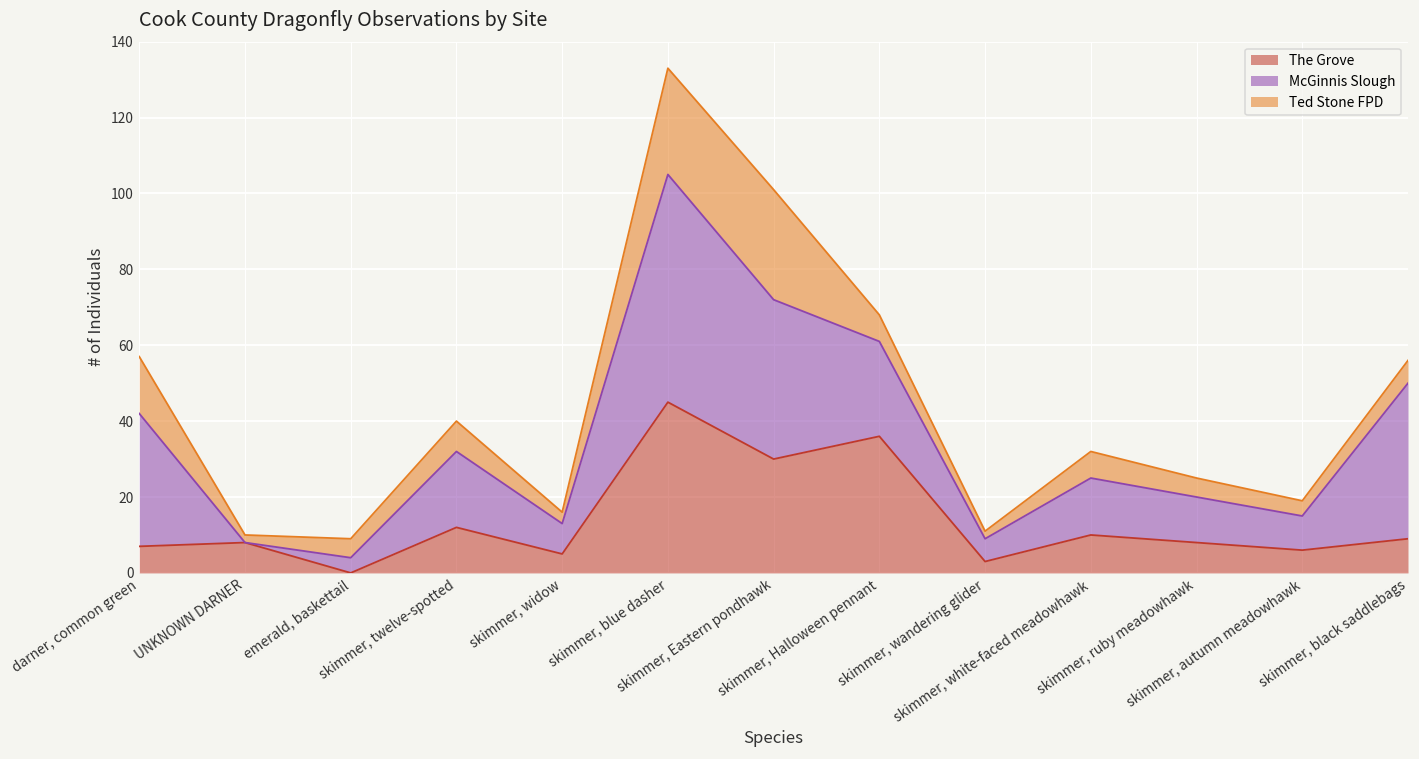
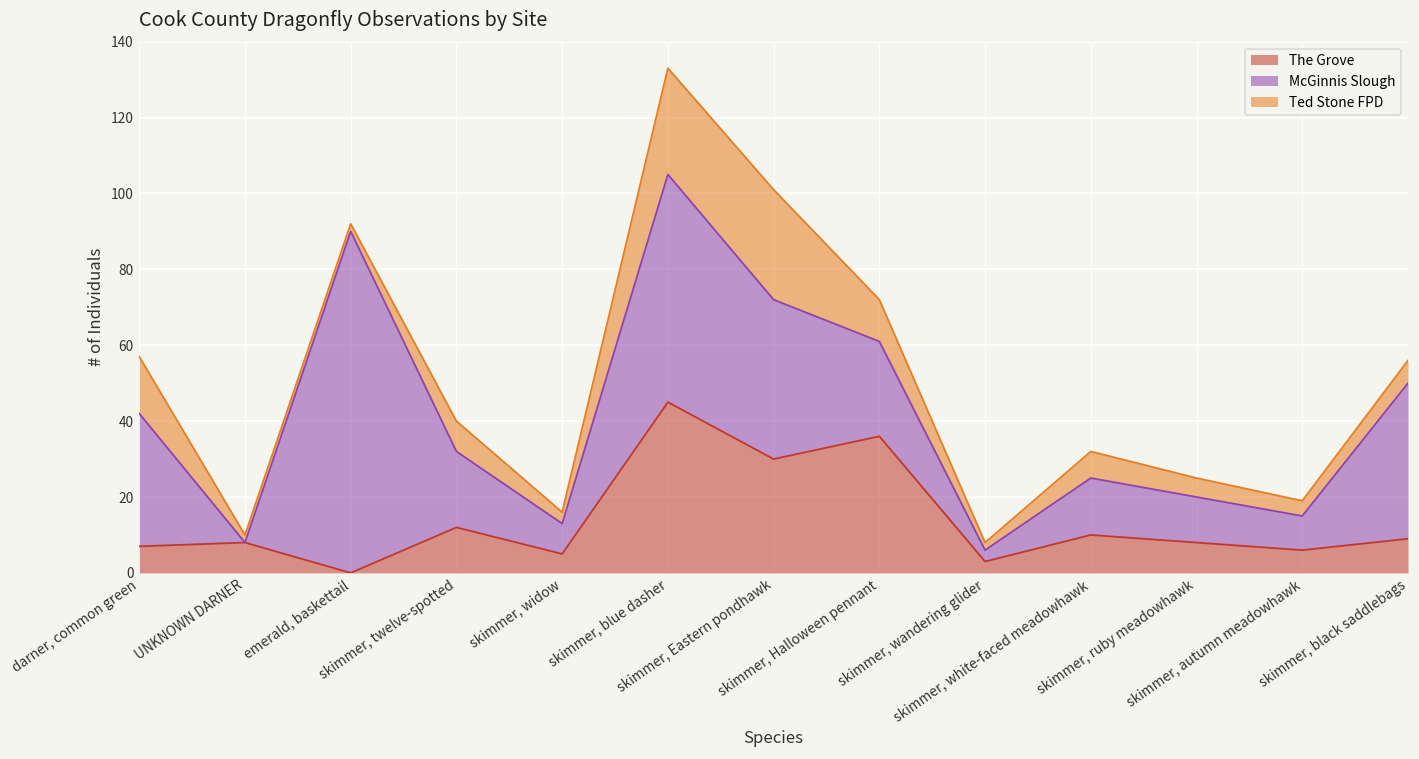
  {
    "The Grove": {
      "darner, common green": 7,
      "emerald, baskettail": 0,
      "skimmer, twelve-spotted": 12,
      "skimmer, widow": 5,
      "skimmer, blue dasher": 45,
      "skimmer, Eastern pondhawk": 30,
      "skimmer, Halloween pennant": 36,
      "skimmer, wandering glider": 3,
      "skimmer, white-faced meadowhawk": 10,
      "skimmer, ruby meadowhawk": 8,
      "skimmer, autumn meadowhawk": 6,
      "skimmer, black saddlebags": 9
    },
    "McGinnis Slough": {
      "darner, common green": 35,
-     "emerald, baskettail": 4,
+     "emerald, baskettail": 90,
      "skimmer, twelve-spotted": 20,
      "skimmer, widow": 8,
      "skimmer, blue dasher": 60,
      "skimmer, Eastern pondhawk": 42,
      "skimmer, Halloween pennant": 25,
-     "skimmer, wandering glider": 6,
+     "skimmer, wandering glider": 3,
      "skimmer, white-faced meadowhawk": 15,
      "skimmer, ruby meadowhawk": 12,
      "skimmer, autumn meadowhawk": 9,
      "skimmer, black saddlebags": 41
    },
    "Ted Stone FPD": {
      "darner, common green": 15,
      "UNKNOWN DARNER": 2,
-     "emerald, baskettail": 5,
+     "emerald, baskettail": 2,
      "skimmer, twelve-spotted": 8,
      "skimmer, widow": 3,
      "skimmer, blue dasher": 28,
      "skimmer, Eastern pondhawk": 29,
-     "skimmer, Halloween pennant": 7,
+     "skimmer, Halloween pennant": 11,
      "skimmer, wandering glider": 2,
      "skimmer, white-faced meadowhawk": 7,
      "skimmer, ruby meadowhawk": 5,
      "skimmer, autumn meadowhawk": 4,
      "skimmer, black saddlebags": 6
    }
  }
